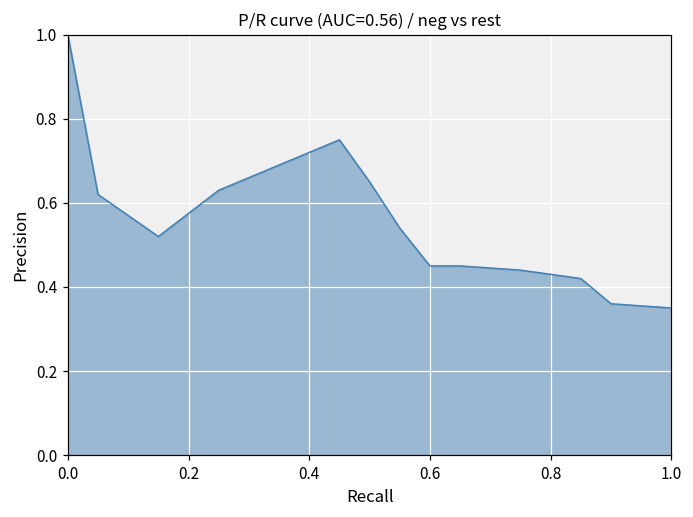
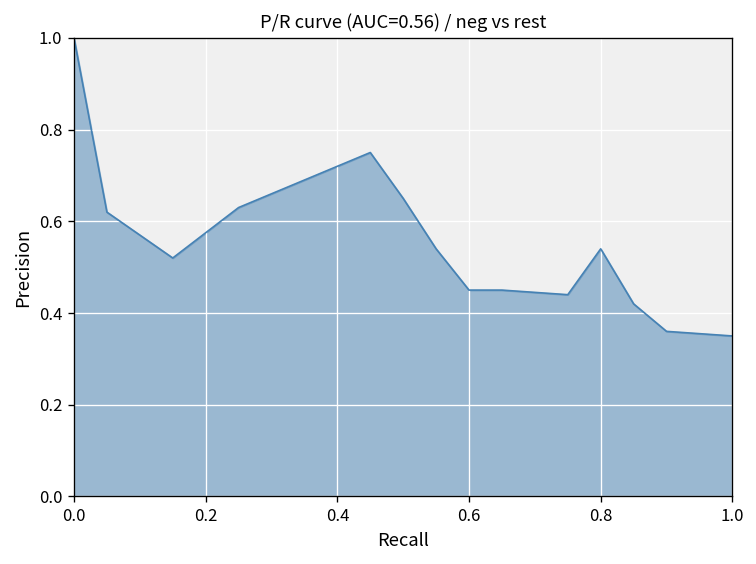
  {
    "0.0": 1.00,
    "0.6": 0.45,
-   "0.8": 0.43,
+   "0.8": 0.54,
    "1.0": 0.35
  }
